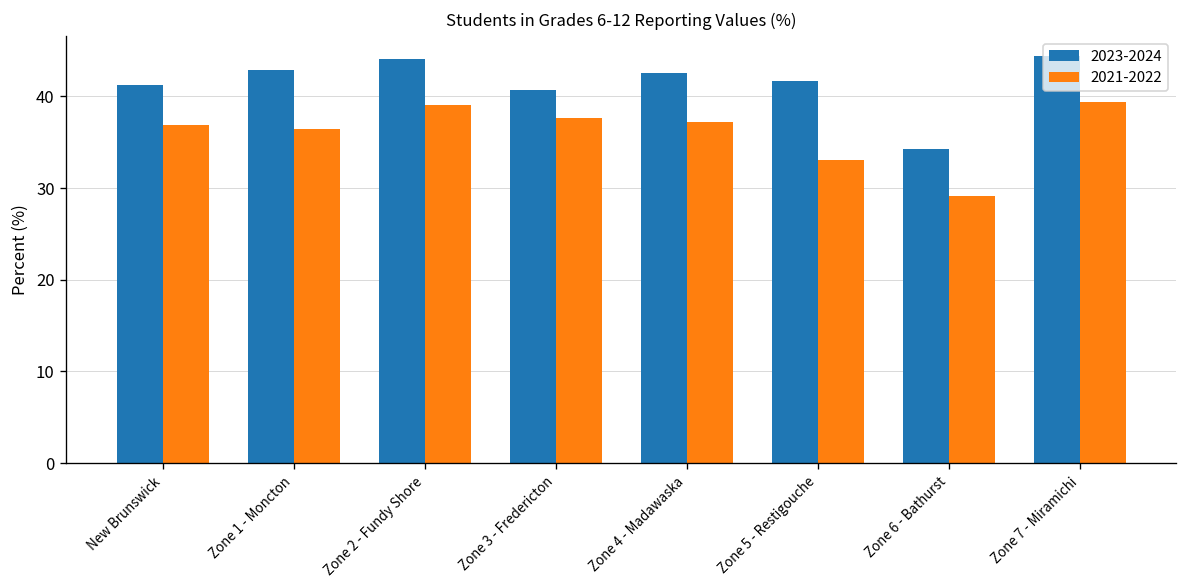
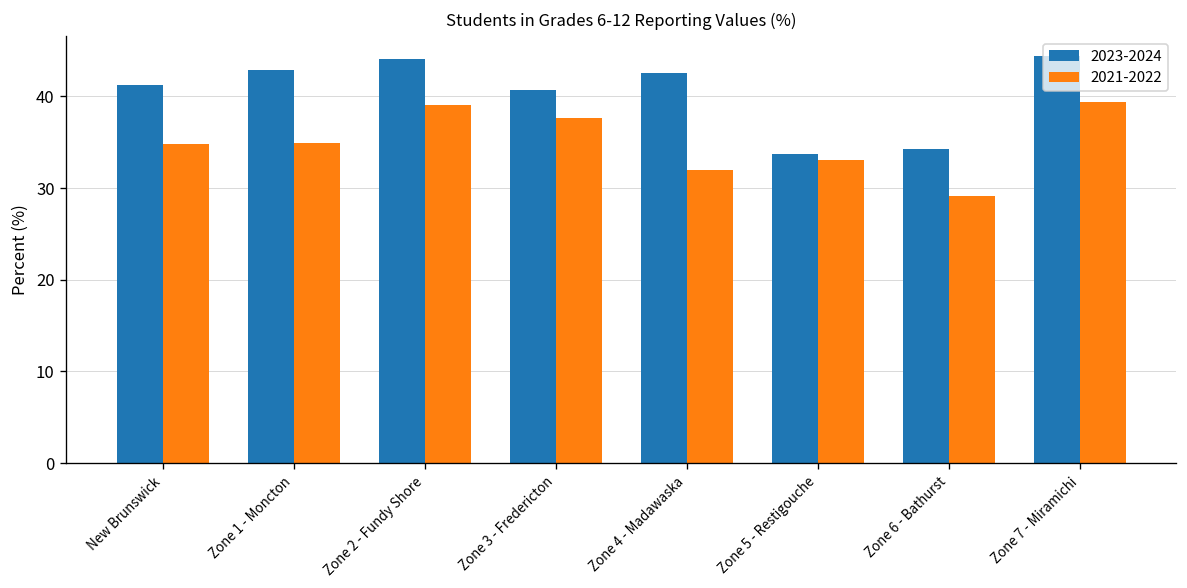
  {
    "2023-2024": {
      "New Brunswick": 41,
      "Zone 1 - Moncton": 43,
      "Zone 2 - Fundy Shore": 44,
      "Zone 3 - Fredericton": 41,
      "Zone 4 - Madawaska": 43,
-     "Zone 5 - Restigouche": 42,
+     "Zone 5 - Restigouche": 34,
      "Zone 6 - Bathurst": 34
    },
    "2021-2022": {
-     "New Brunswick": 37,
-     "Zone 1 - Moncton": 36,
+     "New Brunswick": 35,
+     "Zone 1 - Moncton": 35,
      "Zone 2 - Fundy Shore": 39,
      "Zone 3 - Fredericton": 38,
-     "Zone 4 - Madawaska": 37,
+     "Zone 4 - Madawaska": 32,
      "Zone 5 - Restigouche": 33,
      "Zone 6 - Bathurst": 29,
      "Zone 7 - Miramichi": 39
    }
  }
